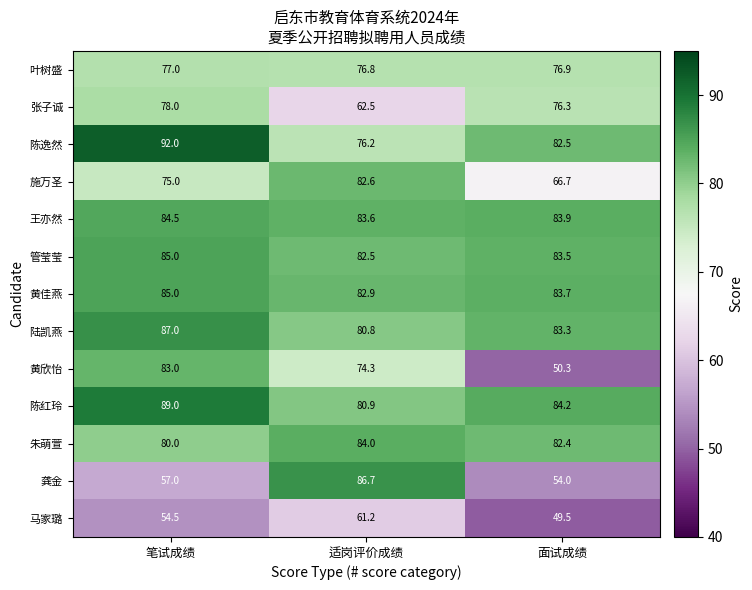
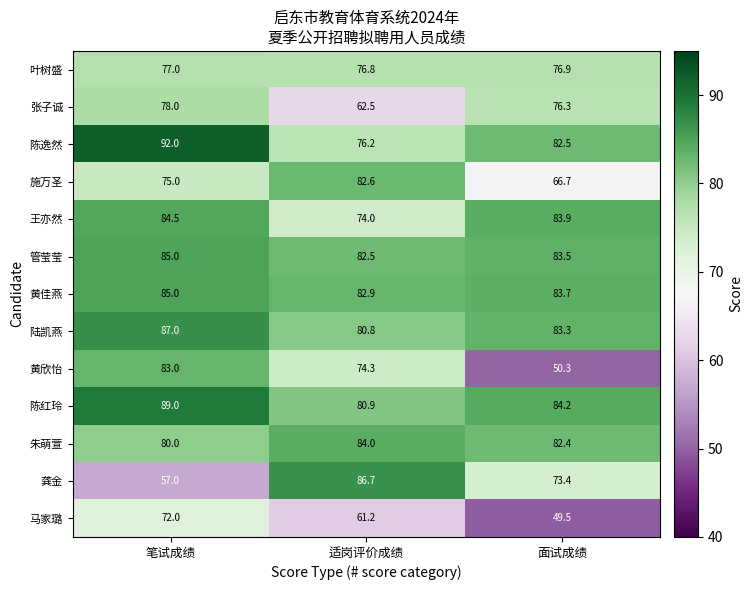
  {
    "叶树盛": {
      "笔试成绩": 77.0,
      "适岗评价成绩": 76.8,
      "面试成绩": 76.9
    },
    "张子诚": {
      "笔试成绩": 78.0,
      "适岗评价成绩": 62.5,
      "面试成绩": 76.3
    },
    "陈逸然": {
      "笔试成绩": 92.0,
      "适岗评价成绩": 76.2,
      "面试成绩": 82.5
    },
    "施万圣": {
      "笔试成绩": 75.0,
      "适岗评价成绩": 82.6,
      "面试成绩": 66.7
    },
    "王亦然": {
      "笔试成绩": 84.5,
-     "适岗评价成绩": 83.6,
+     "适岗评价成绩": 74.0,
      "面试成绩": 83.9
    },
    "管莹莹": {
      "笔试成绩": 85.0,
      "适岗评价成绩": 82.5,
      "面试成绩": 83.5
    },
    "黄佳燕": {
      "笔试成绩": 85.0,
      "适岗评价成绩": 82.9,
      "面试成绩": 83.7
    },
    "陆凯燕": {
      "笔试成绩": 87.0,
      "适岗评价成绩": 80.8,
      "面试成绩": 83.3
    },
    "黄欣怡": {
      "笔试成绩": 83.0,
      "适岗评价成绩": 74.3,
      "面试成绩": 50.3
    },
    "陈红玲": {
      "笔试成绩": 89.0,
      "适岗评价成绩": 80.9,
      "面试成绩": 84.2
    },
    "朱萌萱": {
      "笔试成绩": 80.0,
      "适岗评价成绩": 84.0,
      "面试成绩": 82.4
    },
    "龚金": {
      "笔试成绩": 57.0,
      "适岗评价成绩": 86.7,
-     "面试成绩": 54.0
+     "面试成绩": 73.4
    },
    "马家璐": {
-     "笔试成绩": 54.5,
+     "笔试成绩": 72.0,
      "适岗评价成绩": 61.2,
      "面试成绩": 49.5
    }
  }
